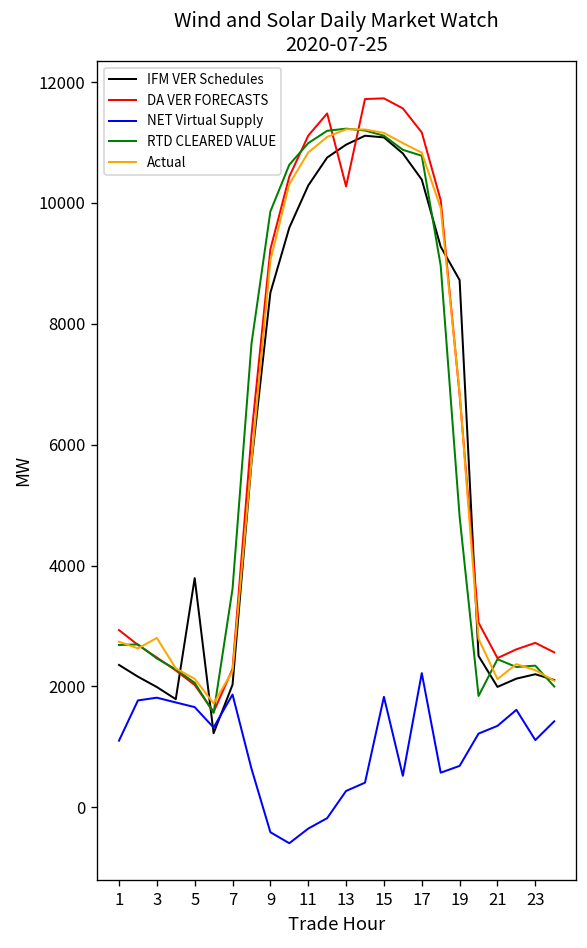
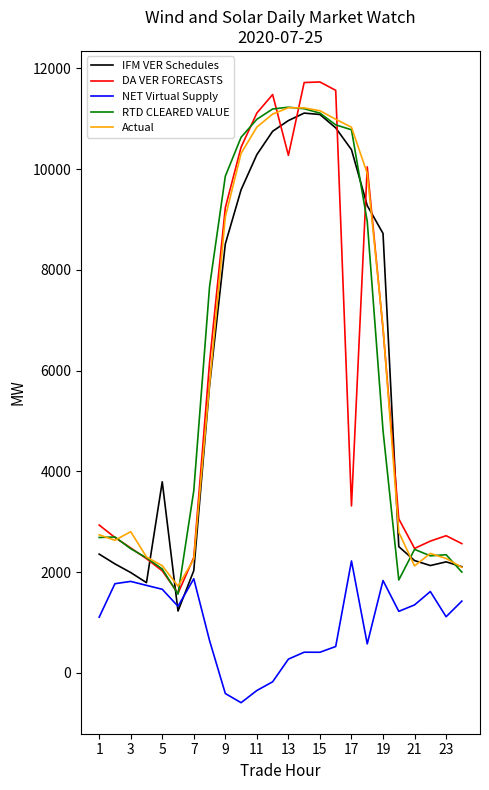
  {
    "IFM VER Schedules": {
      "1": 2400,
      "3": 2000,
      "5": 3800,
      "7": 2000,
      "9": 8500,
      "11": 10300,
      "13": 11000,
      "17": 10400,
      "19": 8700,
-     "21": 2000,
+     "21": 2200,
      "23": 2200
    },
    "DA VER FORECASTS": {
      "1": 2900,
      "9": 9200,
      "11": 11100,
      "13": 10300,
      "15": 11700,
-     "17": 11200,
+     "17": 3300,
      "23": 2700
    },
    "NET Virtual Supply": {
      "1": 1100,
      "3": 1800,
      "5": 1700,
      "7": 1900,
      "9": -400,
      "11": -400,
      "13": 300,
-     "15": 1800,
+     "15": 400,
      "17": 2200,
-     "19": 700,
+     "19": 1800,
      "21": 1300,
      "23": 1100
    },
    "RTD CLEARED VALUE": {
      "1": 2700,
      "7": 3600,
      "9": 9900,
      "11": 11000,
      "17": 10800,
      "19": 4800,
      "23": 2300
    },
    "Actual": {
      "1": 2700,
      "3": 2800,
      "5": 2100,
      "9": 9100,
      "11": 10800,
      "17": 10800,
      "21": 2100,
      "23": 2300
    }
  }
